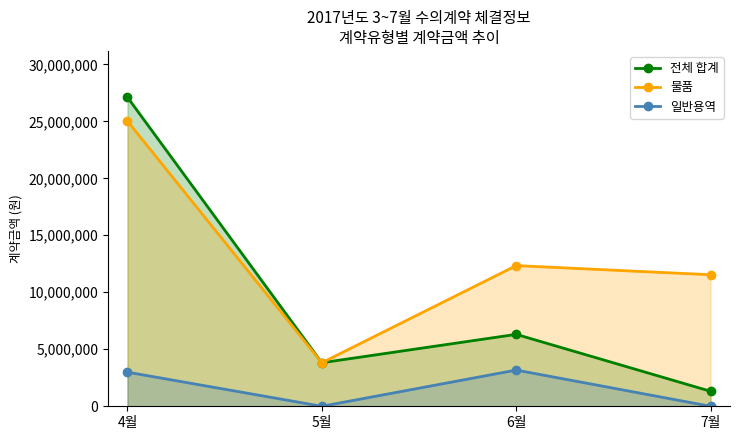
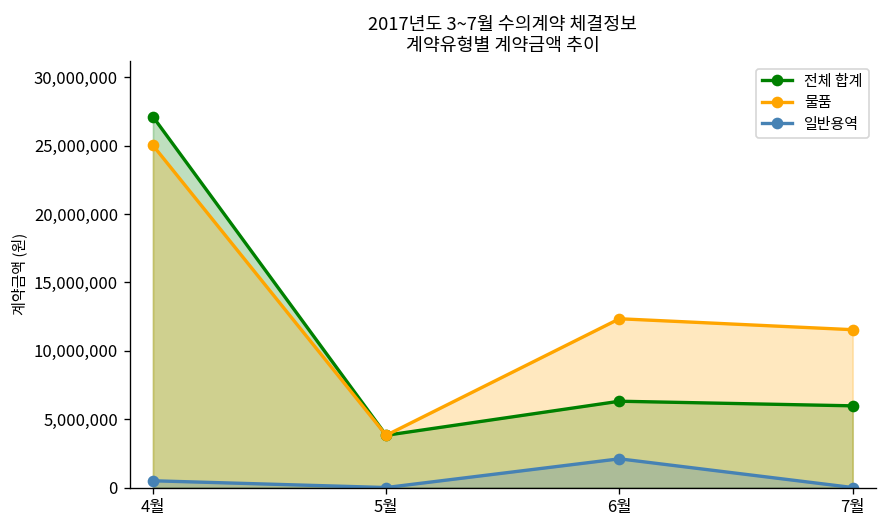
  {
    "전체 합계": {
      "4월": "27,100,000",
      "6월": "6,300,000",
-     "7월": "1,300,000"
+     "7월": "6,000,000"
    },
    "물품": {
      "4월": "25,000,000",
      "6월": "12,300,000",
      "7월": "11,500,000"
    },
    "일반용역": {
-     "4월": "3,000,000",
+     "4월": "500,000",
      "5월": "0",
-     "6월": "3,200,000",
+     "6월": "2,100,000",
      "7월": "0"
    }
  }
